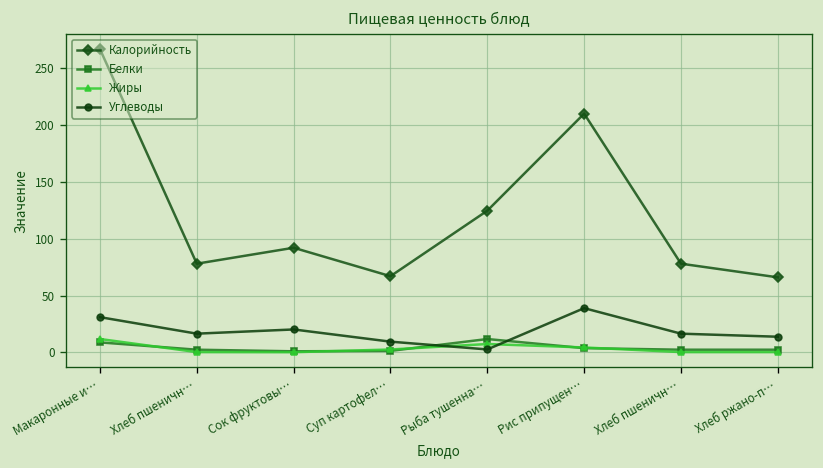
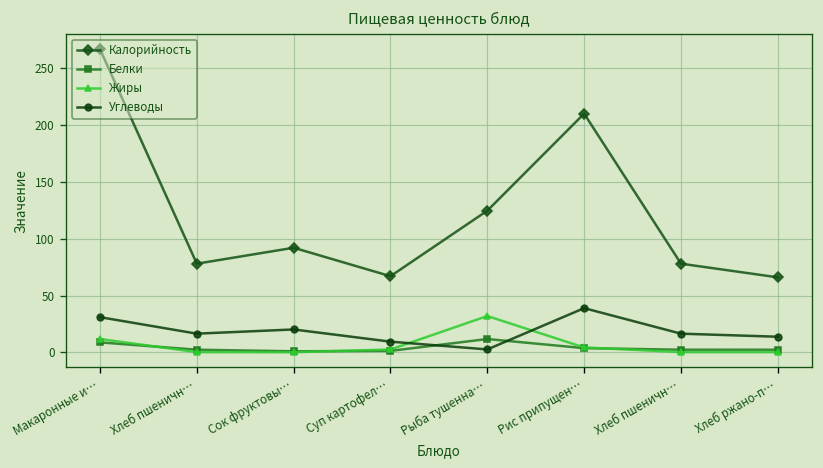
  {
    "Жиры": {
      "Макаронные и…": 10,
-     "Рыба тушенна…": 10
+     "Рыба тушенна…": 30
    }
  }
